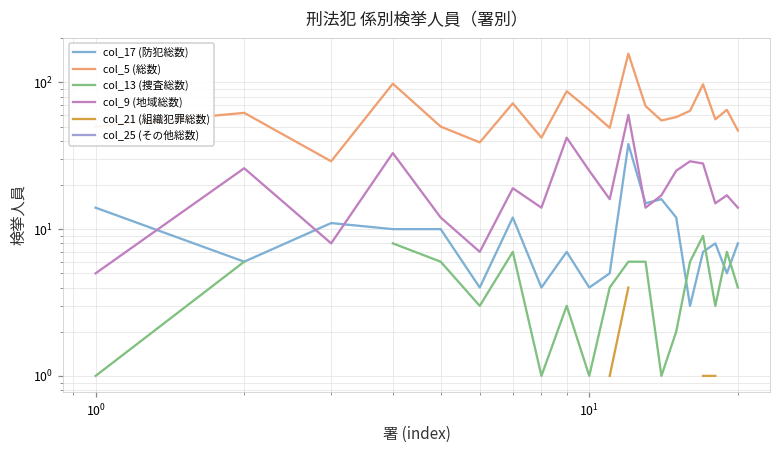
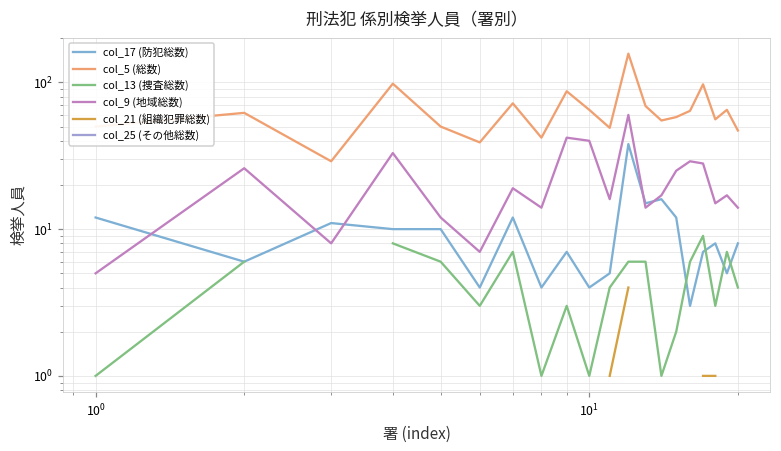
  {
    "col_17 (防犯総数)": {
-     "10^0": 14,
+     "10^0": 12,
      "10^1": 4
    },
    "col_13 (捜査総数)": {
      "10^0": 1,
      "10^1": 1
    },
    "col_9 (地域総数)": {
      "10^0": 5,
-     "10^1": 25
+     "10^1": 40
    }
  }
